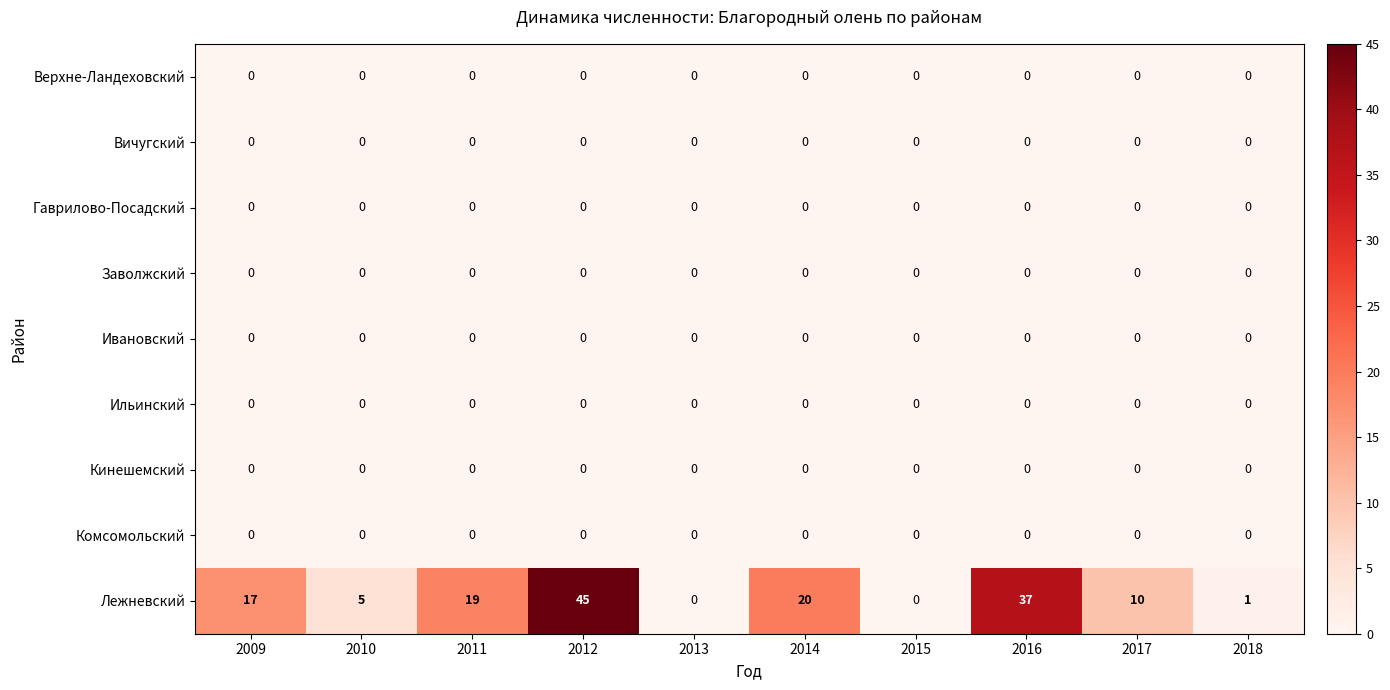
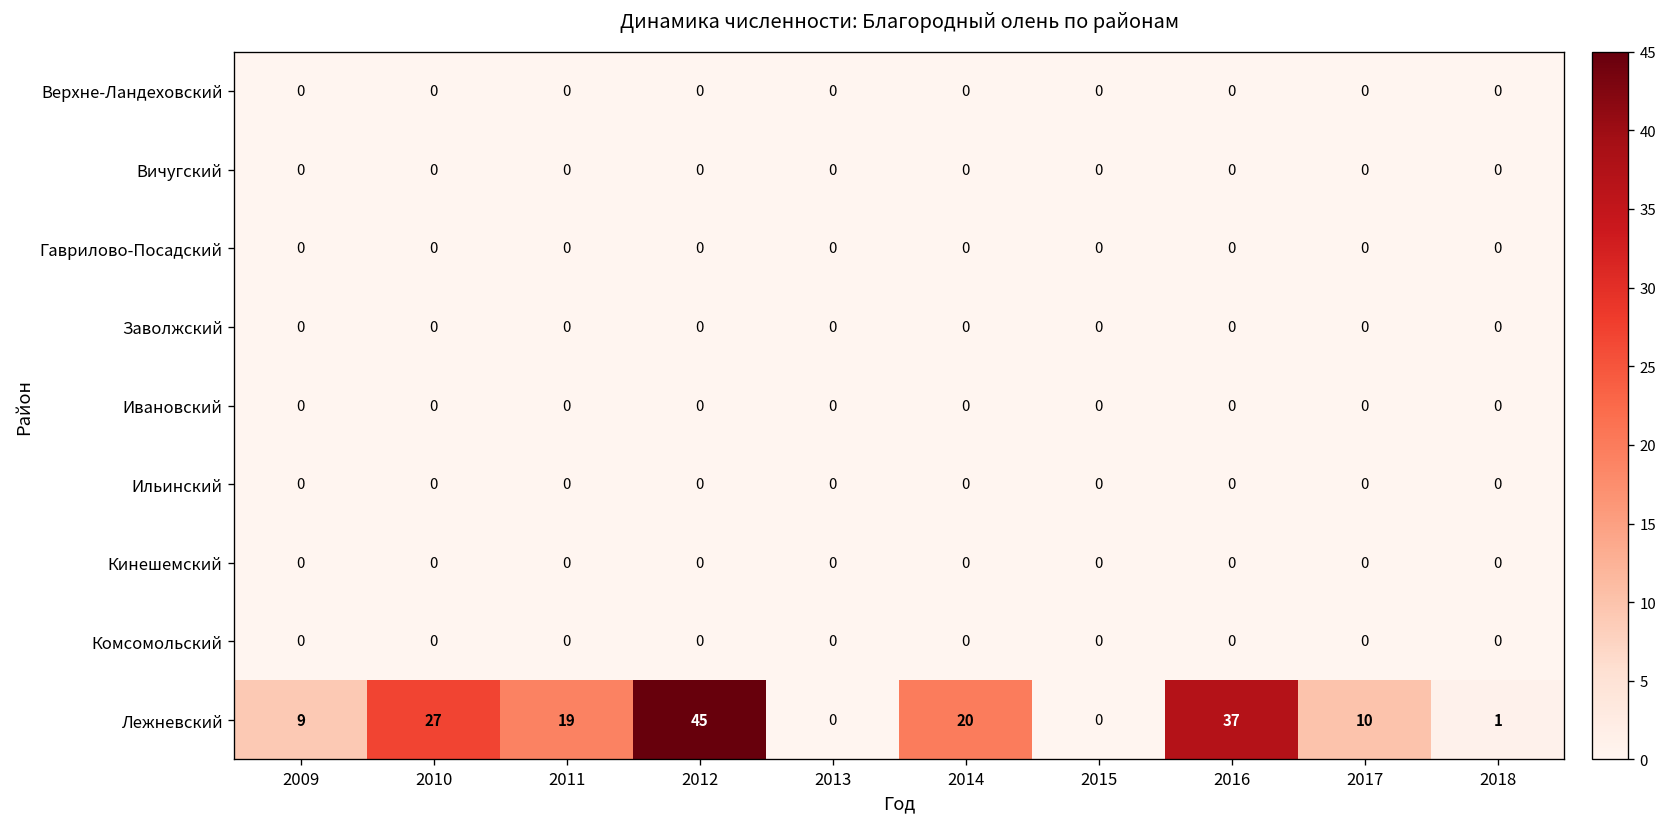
  {
    "Верхне-Ландеховский": {
      "2009": 0,
      "2010": 0,
      "2011": 0,
      "2012": 0,
      "2013": 0,
      "2014": 0,
      "2015": 0,
      "2016": 0,
      "2017": 0,
      "2018": 0
    },
    "Вичугский": {
      "2009": 0,
      "2010": 0,
      "2011": 0,
      "2012": 0,
      "2013": 0,
      "2014": 0,
      "2015": 0,
      "2016": 0,
      "2017": 0,
      "2018": 0
    },
    "Гаврилово-Посадский": {
      "2009": 0,
      "2010": 0,
      "2011": 0,
      "2012": 0,
      "2013": 0,
      "2014": 0,
      "2015": 0,
      "2016": 0,
      "2017": 0,
      "2018": 0
    },
    "Заволжский": {
      "2009": 0,
      "2010": 0,
      "2011": 0,
      "2012": 0,
      "2013": 0,
      "2014": 0,
      "2015": 0,
      "2016": 0,
      "2017": 0,
      "2018": 0
    },
    "Ивановский": {
      "2009": 0,
      "2010": 0,
      "2011": 0,
      "2012": 0,
      "2013": 0,
      "2014": 0,
      "2015": 0,
      "2016": 0,
      "2017": 0,
      "2018": 0
    },
    "Ильинский": {
      "2009": 0,
      "2010": 0,
      "2011": 0,
      "2012": 0,
      "2013": 0,
      "2014": 0,
      "2015": 0,
      "2016": 0,
      "2017": 0,
      "2018": 0
    },
    "Кинешемский": {
      "2009": 0,
      "2010": 0,
      "2011": 0,
      "2012": 0,
      "2013": 0,
      "2014": 0,
      "2015": 0,
      "2016": 0,
      "2017": 0,
      "2018": 0
    },
    "Комсомольский": {
      "2009": 0,
      "2010": 0,
      "2011": 0,
      "2012": 0,
      "2013": 0,
      "2014": 0,
      "2015": 0,
      "2016": 0,
      "2017": 0,
      "2018": 0
    },
    "Лежневский": {
-     "2009": 17,
-     "2010": 5,
+     "2009": 9,
+     "2010": 27,
      "2011": 19,
      "2012": 45,
      "2013": 0,
      "2014": 20,
      "2015": 0,
      "2016": 37,
      "2017": 10,
      "2018": 1
    }
  }
